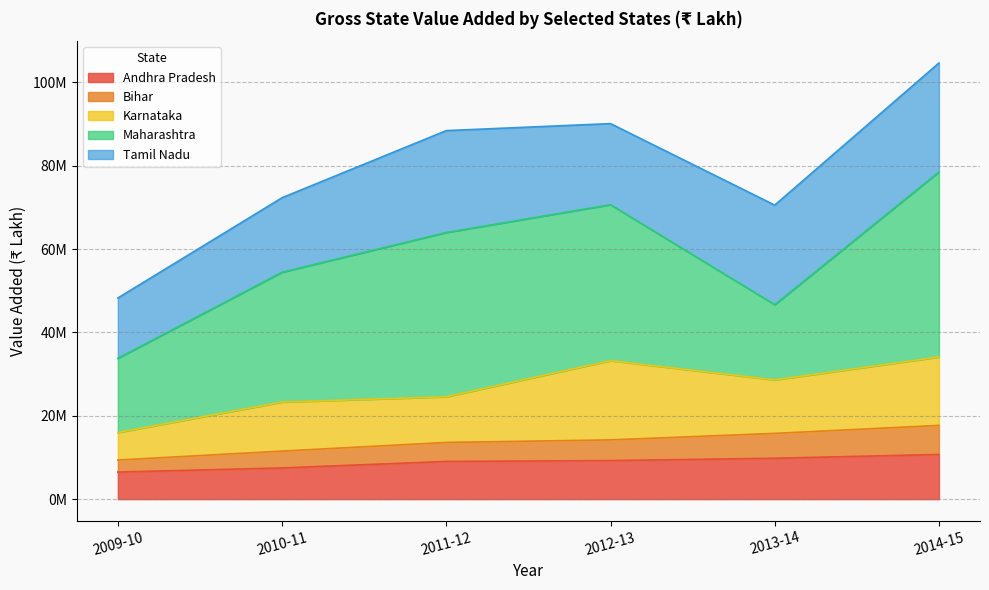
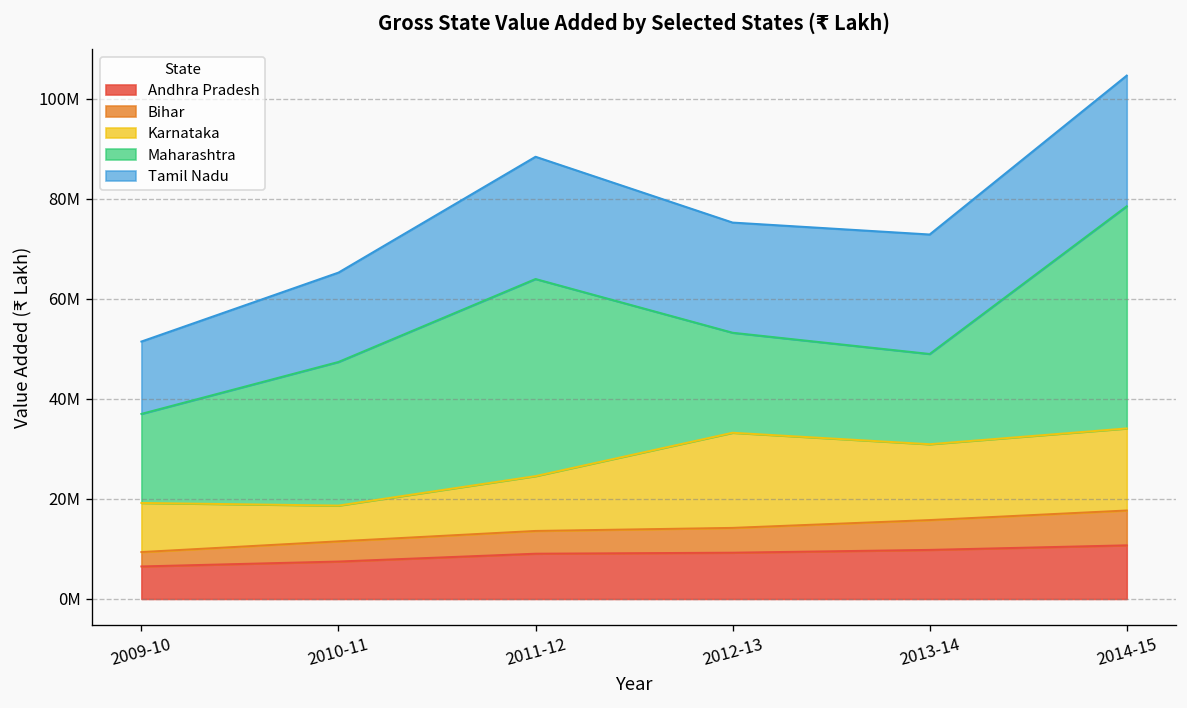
  {
    "Karnataka": {
-     "2009-10": 7000000,
-     "2010-11": 12000000,
+     "2009-10": 10000000,
+     "2010-11": 7000000,
      "2011-12": 11000000,
      "2012-13": 19000000,
-     "2013-14": 13000000,
+     "2013-14": 15000000,
      "2014-15": 16000000
    },
    "Maharashtra": {
      "2009-10": 18000000,
-     "2010-11": 31000000,
+     "2010-11": 29000000,
      "2011-12": 39000000,
-     "2012-13": 37000000,
+     "2012-13": 20000000,
      "2013-14": 18000000,
      "2014-15": 44000000
    },
    "Tamil Nadu": {
      "2009-10": 14000000,
      "2010-11": 18000000,
      "2011-12": 24000000,
-     "2012-13": 19000000,
+     "2012-13": 22000000,
      "2013-14": 24000000,
      "2014-15": 26000000
    }
  }
